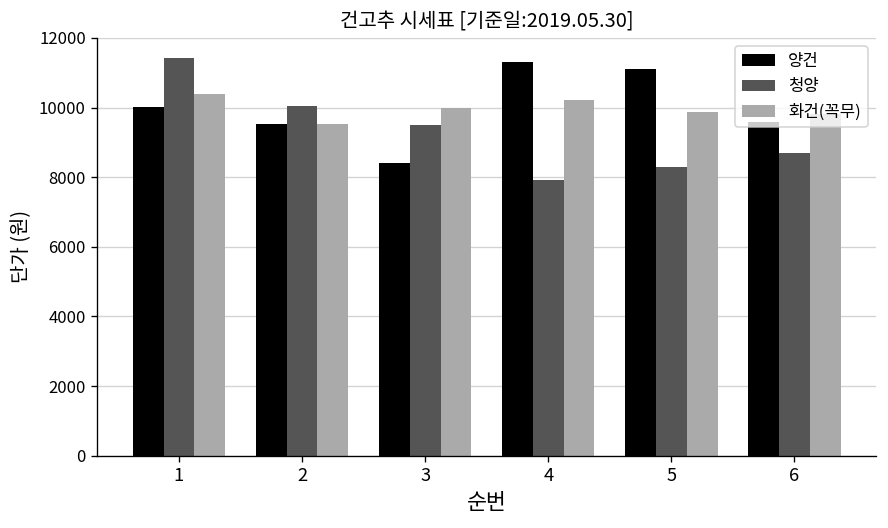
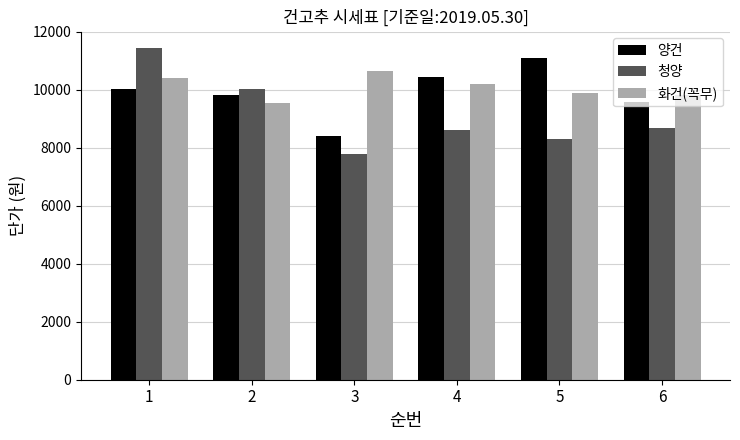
  {
    "양건": {
      "1": 10000,
-     "2": 9500,
+     "2": 9800,
      "3": 8400,
-     "4": 11300,
+     "4": 10400,
      "5": 11100
    },
    "청양": {
      "1": 11400,
      "2": 10000,
-     "3": 9500,
-     "4": 7900,
+     "3": 7800,
+     "4": 8600,
      "5": 8300,
      "6": 8700
    },
    "화건(꼭무)": {
      "1": 10400,
      "2": 9500,
-     "3": 10000,
+     "3": 10600,
      "4": 10200,
      "5": 9900
    }
  }
